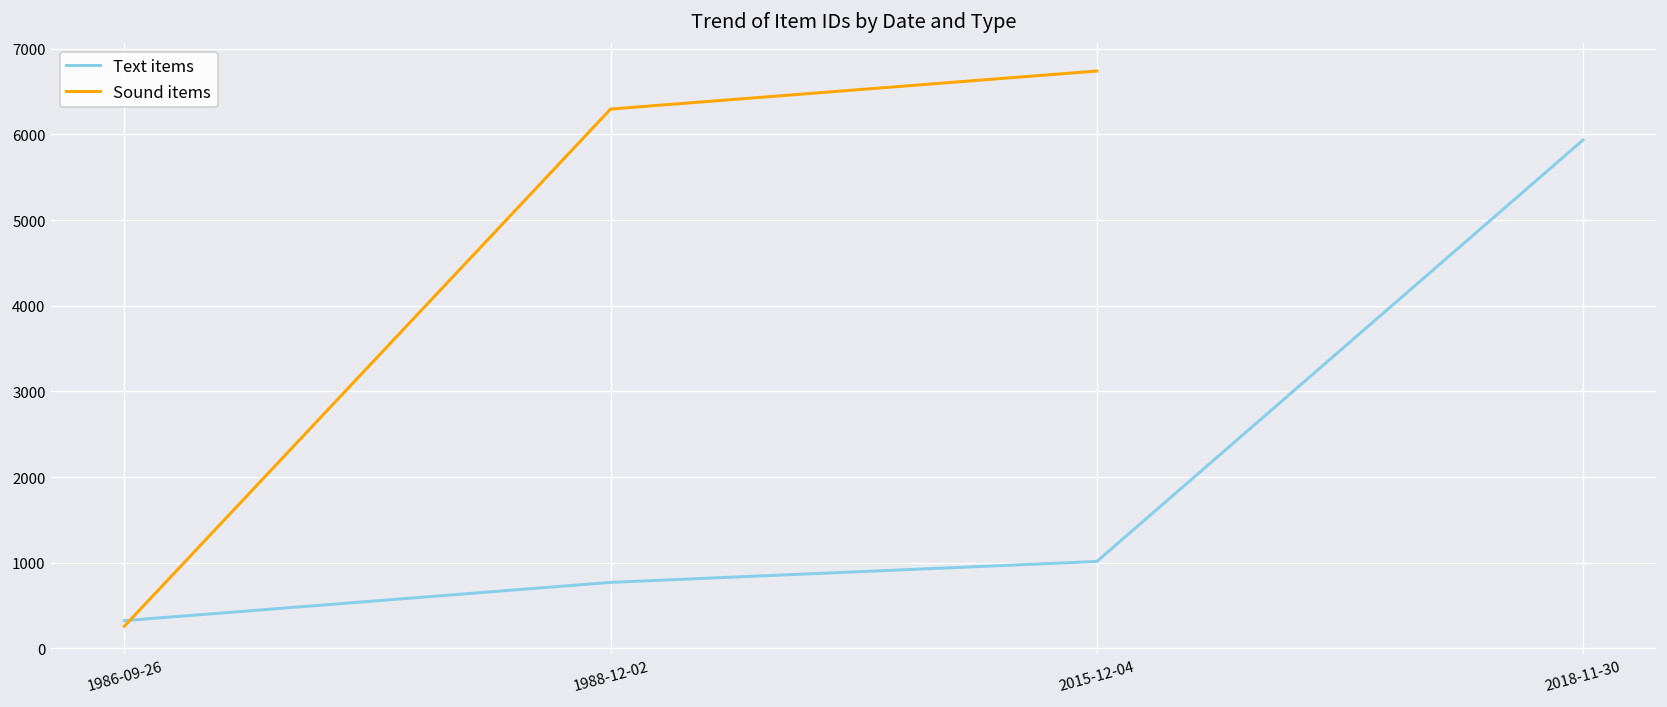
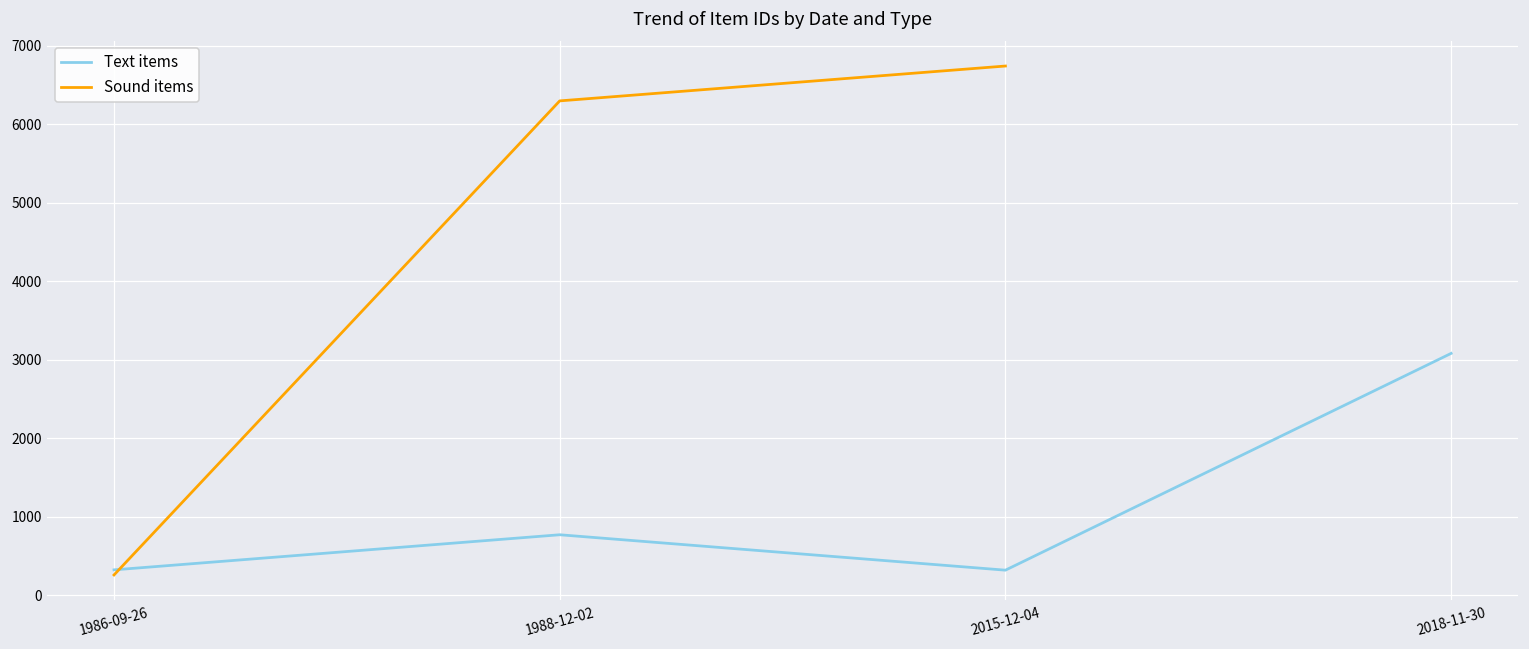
  {
    "Text items": {
      "1986-09-26": 300,
      "1988-12-02": 800,
-     "2015-12-04": 1000,
-     "2018-11-30": 5900
+     "2015-12-04": 300,
+     "2018-11-30": 3100
    },
    "Sound items": {
      "1986-09-26": 300,
      "1988-12-02": 6300,
      "2015-12-04": 6700
    }
  }
